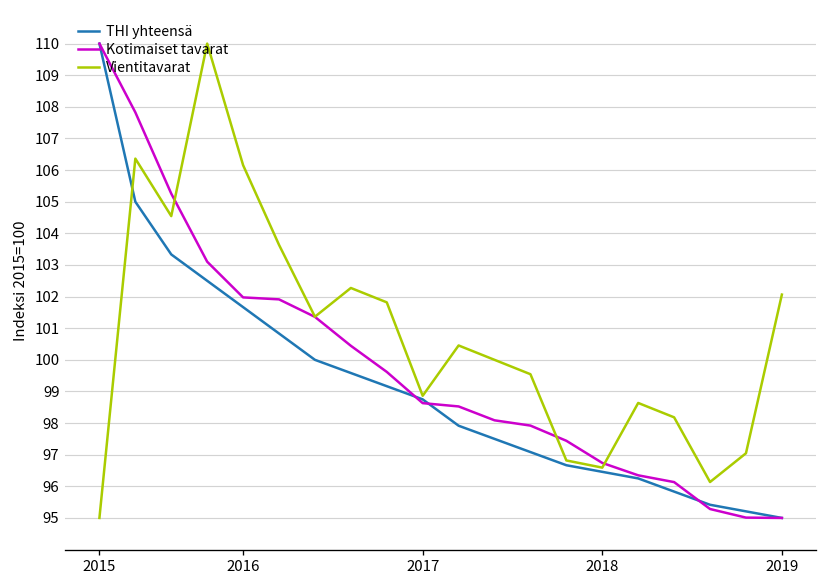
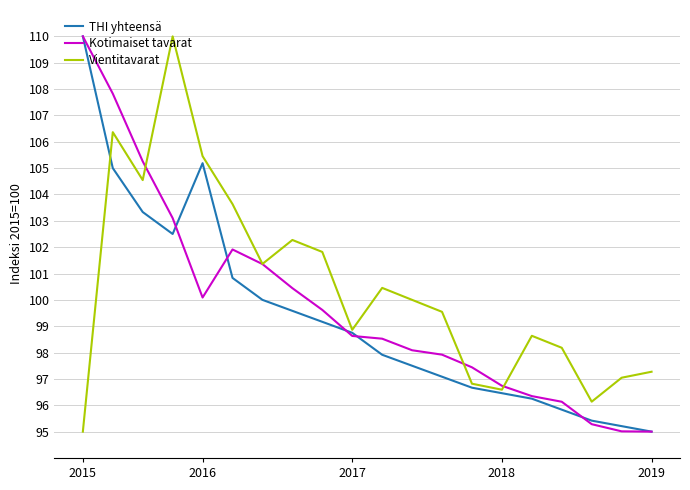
  {
    "THI yhteensä": {
-     "2016": 101.7,
+     "2016": 105.2,
      "2017": 98.8,
      "2018": 96.5
    },
    "Kotimaiset tavarat": {
-     "2016": 102.0,
+     "2016": 100.1,
      "2017": 98.6,
      "2018": 96.7
    },
    "Vientitavarat": {
      "2015": 95.0,
-     "2016": 106.2,
+     "2016": 105.5,
      "2017": 98.9,
      "2018": 96.6,
-     "2019": 102.1
+     "2019": 97.3
    }
  }
